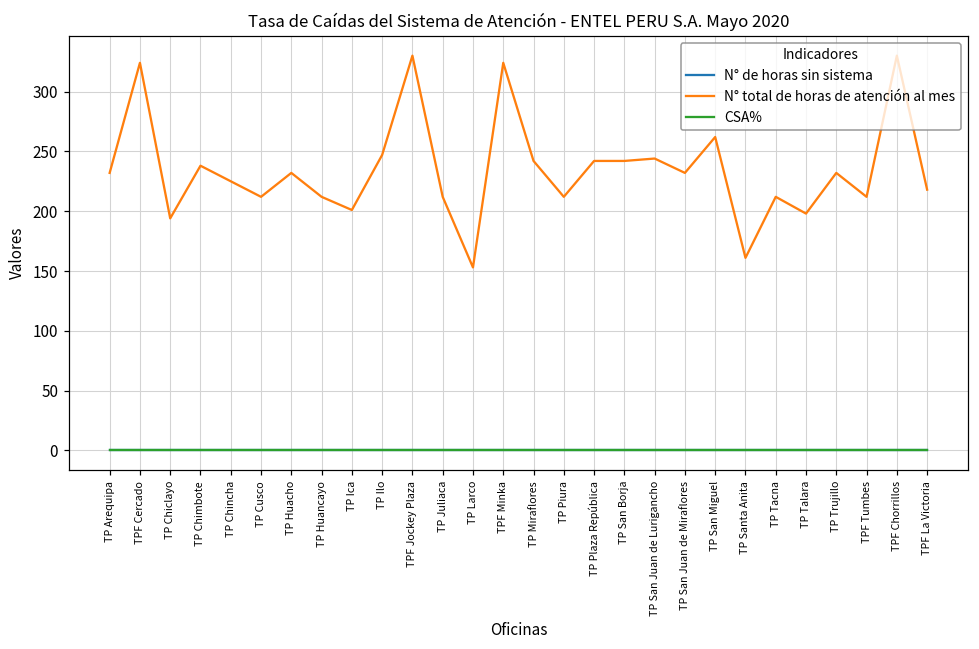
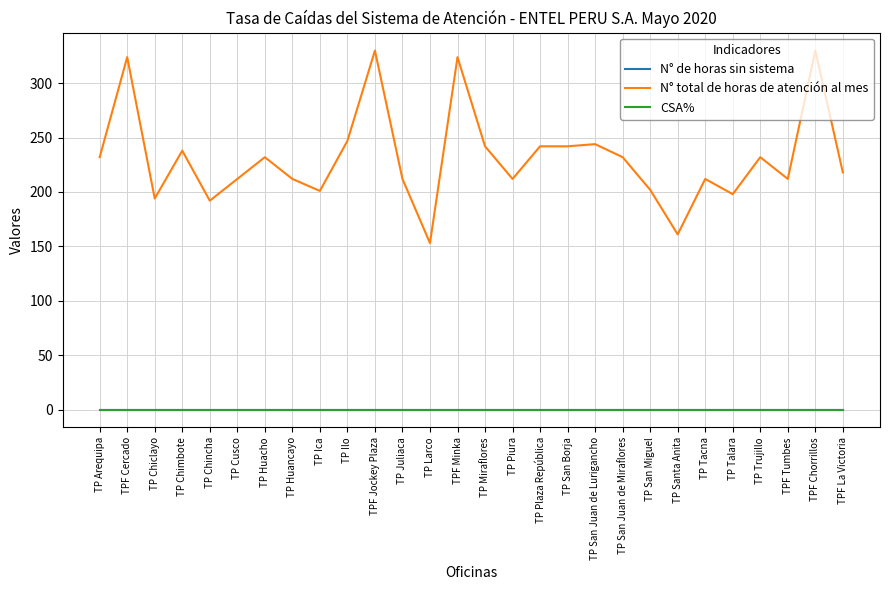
  {
    "CSA%": {
      "TP Arequipa": 0,
      "TPF Cercado": 0,
      "TP Chiclayo": 0,
      "TP Chimbote": 0,
      "TP Chincha": 0,
      "TP Cusco": 0,
      "TP Huacho": 0,
      "TP Huancayo": 0,
      "TP Ica": 0,
      "TP Ilo": 0,
      "TPF Jockey Plaza": 0,
      "TP Juliaca": 0,
      "TP Larco": 0,
      "TPF Minka": 0,
      "TP Miraflores": 0,
      "TP Piura": 0,
      "TP Plaza República": 0,
      "TP San Borja": 0,
      "TP San Juan de Lurigancho": 0,
      "TP San Juan de Miraflores": 0,
      "TP San Miguel": 0,
      "TP Santa Anita": 0,
      "TP Tacna": 0,
      "TP Talara": 0,
      "TP Trujillo": 0,
      "TPF Tumbes": 0,
      "TPF Chorrillos": 0,
      "TPF La Victoria": 0
    },
    "N° total de horas de atención al mes": {
      "TP Arequipa": 232,
      "TPF Cercado": 324,
      "TP Chiclayo": 194,
      "TP Chimbote": 238,
-     "TP Chincha": 225,
+     "TP Chincha": 192,
      "TP Cusco": 212,
      "TP Huacho": 232,
      "TP Huancayo": 212,
      "TP Ica": 201,
      "TP Ilo": 247,
      "TPF Jockey Plaza": 330,
      "TP Juliaca": 212,
      "TP Larco": 153,
      "TPF Minka": 324,
      "TP Miraflores": 242,
      "TP Piura": 212,
      "TP Plaza República": 242,
      "TP San Borja": 242,
      "TP San Juan de Lurigancho": 244,
      "TP San Juan de Miraflores": 232,
-     "TP San Miguel": 262,
+     "TP San Miguel": 202,
      "TP Santa Anita": 161,
      "TP Tacna": 212,
      "TP Talara": 198,
      "TP Trujillo": 232,
      "TPF Tumbes": 212,
      "TPF La Victoria": 218
    }
  }
